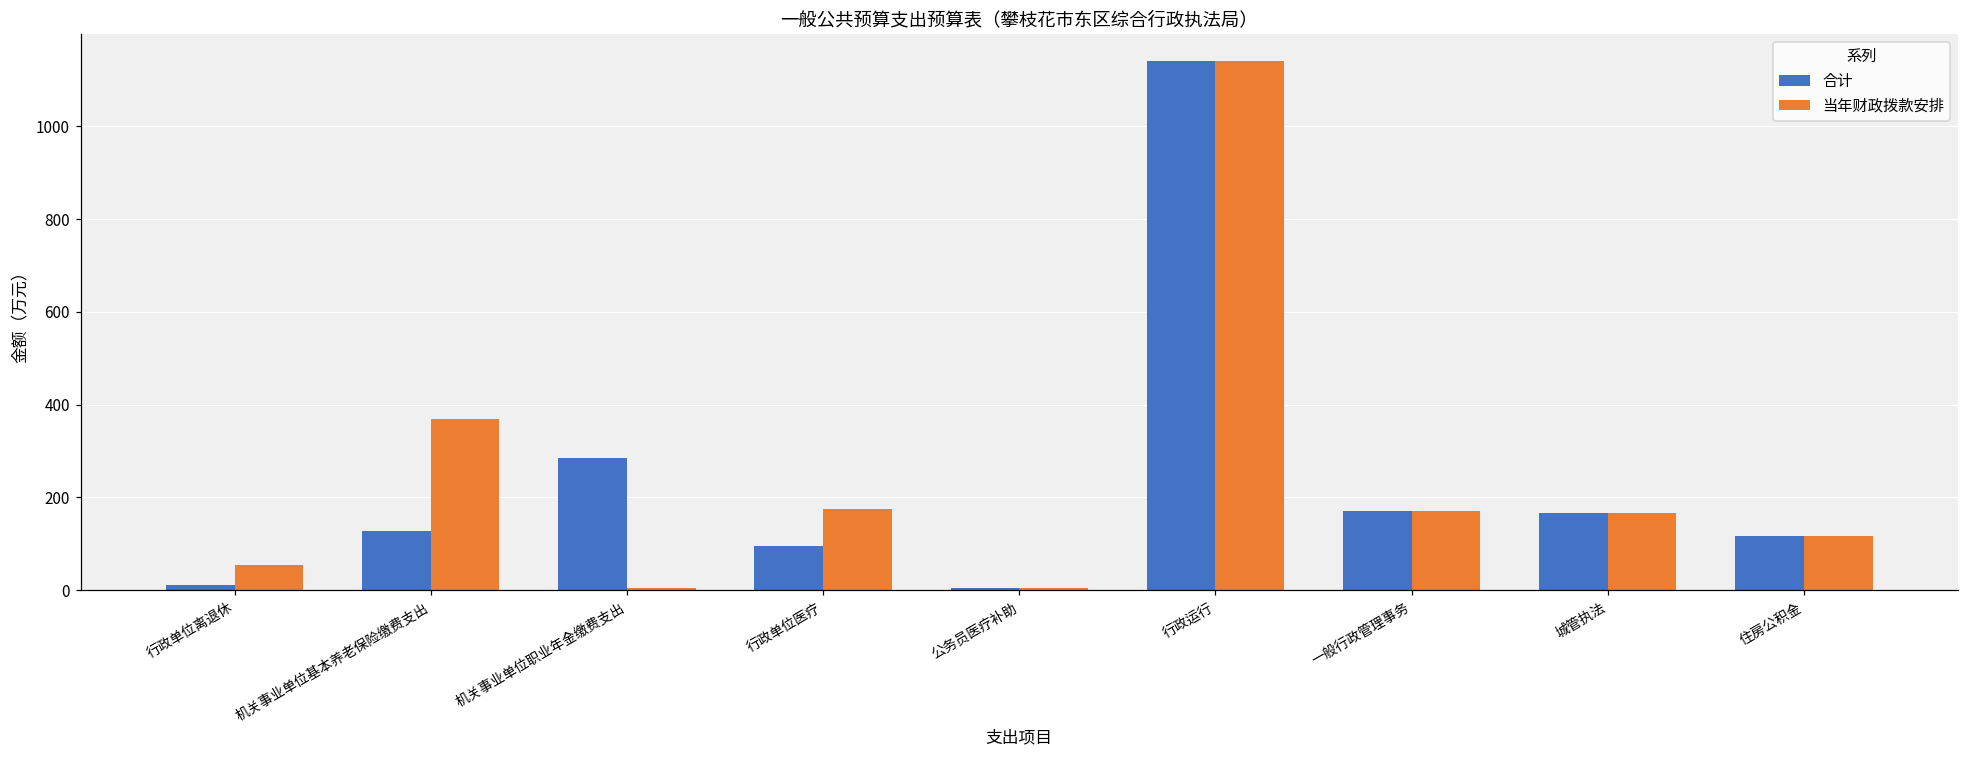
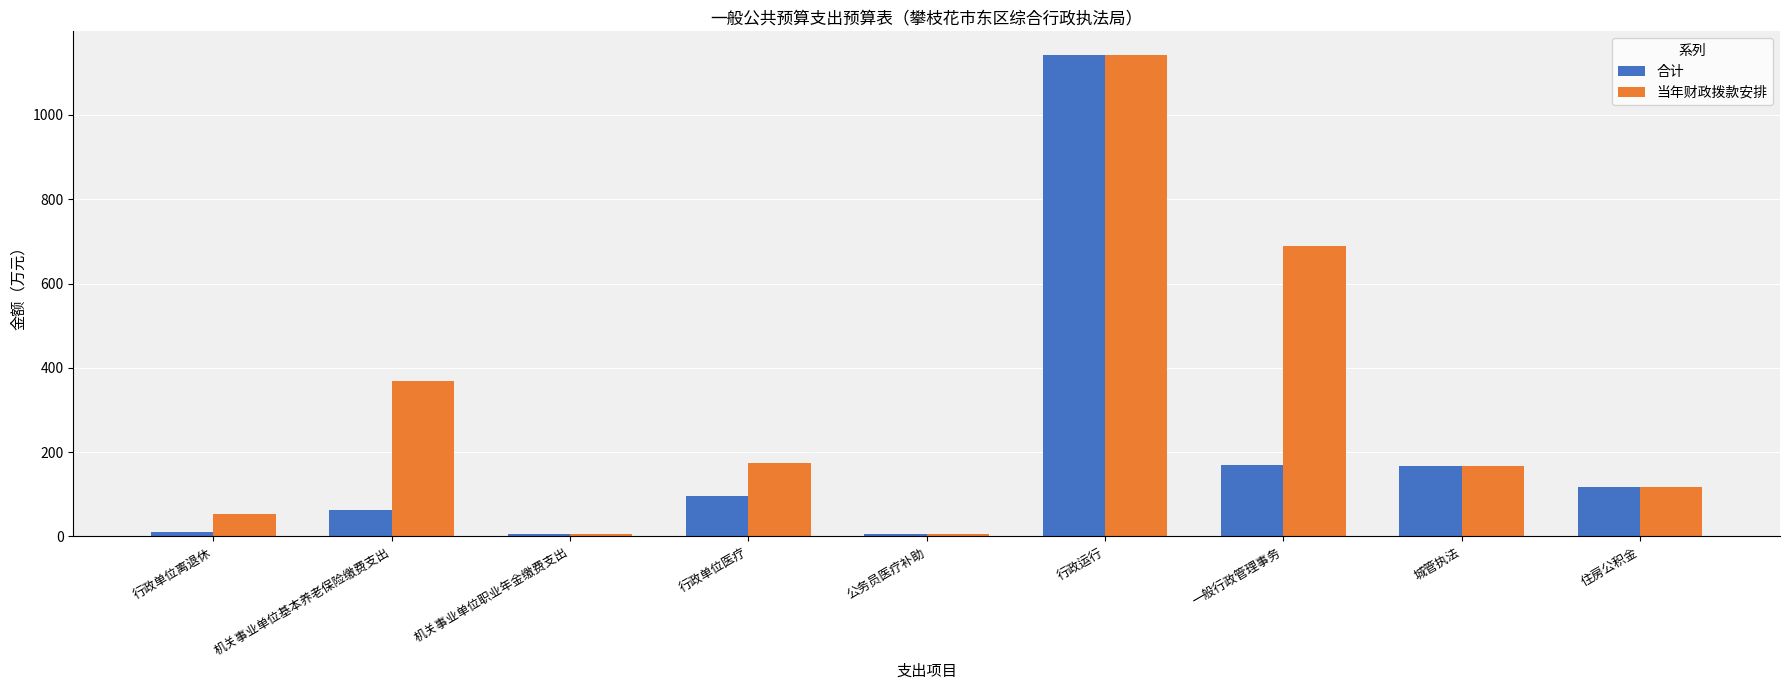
  {
    "合计": {
      "行政单位离退休": 10,
-     "机关事业单位基本养老保险缴费支出": 130,
-     "机关事业单位职业年金缴费支出": 290,
+     "机关事业单位基本养老保险缴费支出": 60,
+     "机关事业单位职业年金缴费支出": 0,
      "行政单位医疗": 100,
      "行政运行": 1140,
      "一般行政管理事务": 170,
      "城管执法": 170,
      "住房公积金": 120
    },
    "当年财政拨款安排": {
      "行政单位离退休": 50,
      "机关事业单位基本养老保险缴费支出": 370,
      "行政单位医疗": 180,
      "行政运行": 1140,
-     "一般行政管理事务": 170,
+     "一般行政管理事务": 690,
      "城管执法": 170,
      "住房公积金": 120
    }
  }
